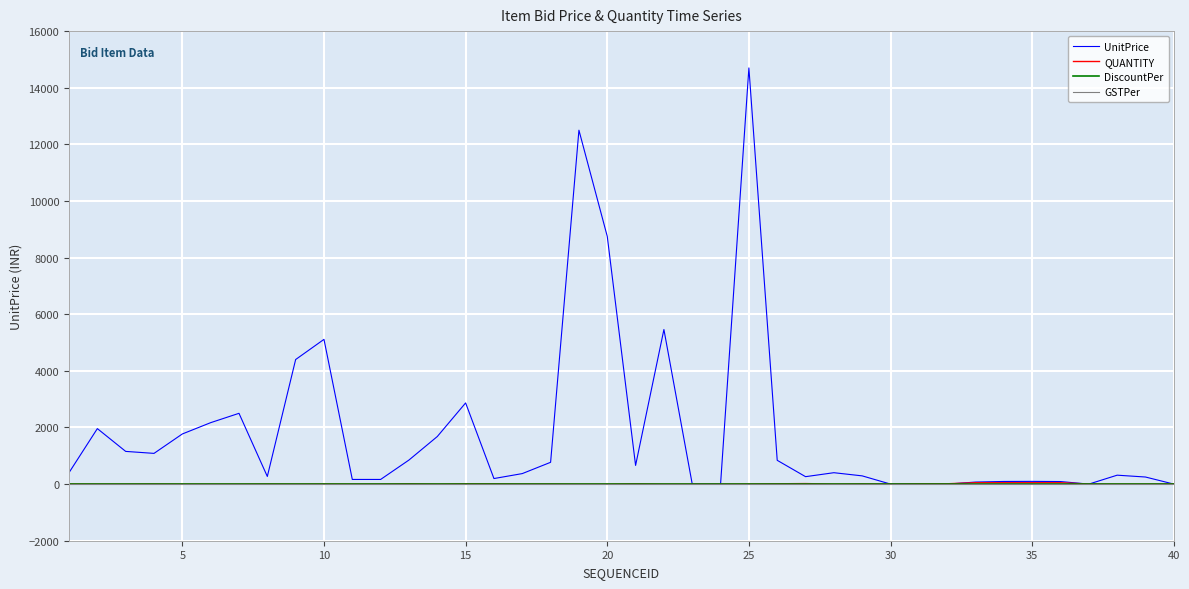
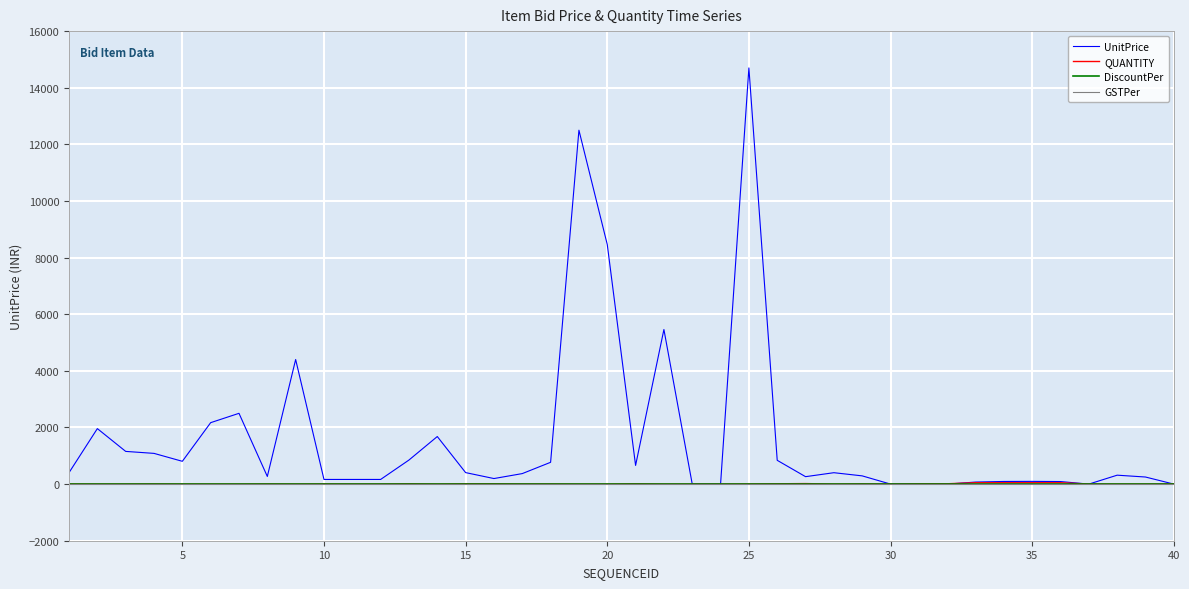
  {
    "UnitPrice": {
-     "5": 1800,
-     "10": 5100,
-     "15": 2900,
-     "20": 8800,
+     "5": 800,
+     "10": 200,
+     "15": 400,
+     "20": 8500,
      "25": 14700
    }
  }
